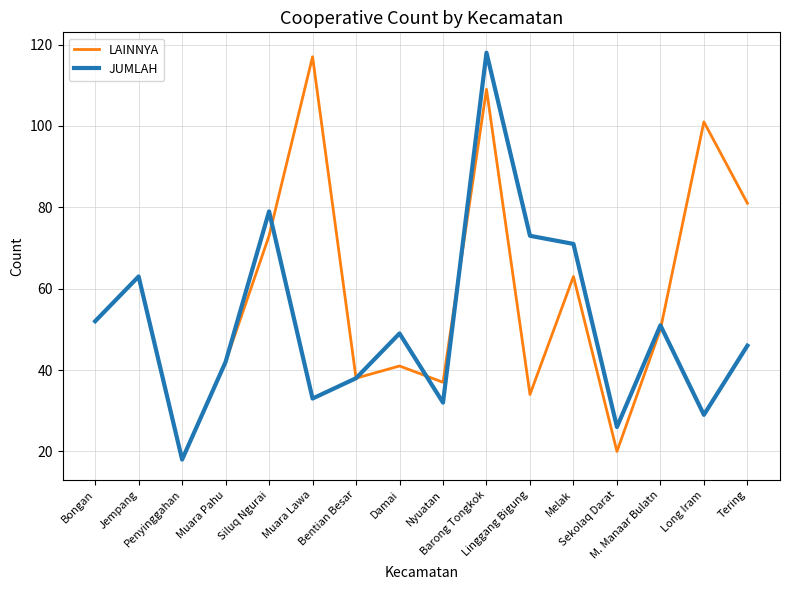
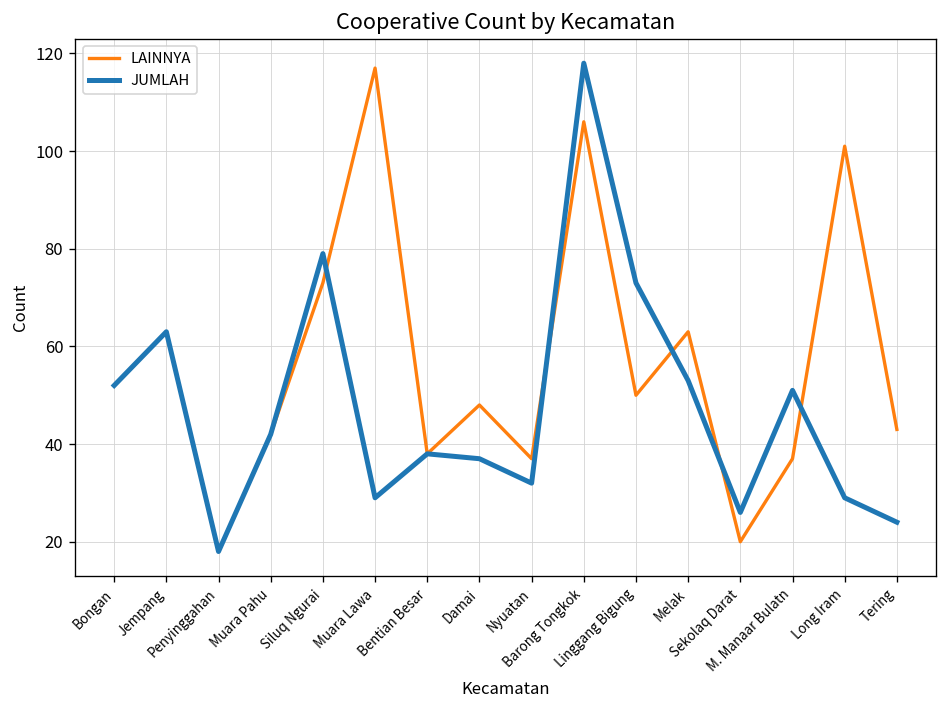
  {
    "LAINNYA": {
      "Siluq Ngurai": 73,
      "Muara Lawa": 117,
-     "Damai": 41,
+     "Damai": 48,
      "Nyuatan": 37,
-     "Barong Tongkok": 109,
-     "Linggang Bigung": 34,
+     "Barong Tongkok": 106,
+     "Linggang Bigung": 50,
      "Melak": 63,
      "Sekolaq Darat": 20,
-     "M. Manaar Bulatn": 50,
+     "M. Manaar Bulatn": 37,
      "Long Iram": 101,
-     "Tering": 81
+     "Tering": 43
    },
    "JUMLAH": {
      "Siluq Ngurai": 79,
-     "Muara Lawa": 33,
-     "Damai": 49,
+     "Muara Lawa": 29,
+     "Damai": 37,
      "Nyuatan": 32,
      "Barong Tongkok": 118,
      "Linggang Bigung": 73,
-     "Melak": 71,
+     "Melak": 53,
      "Sekolaq Darat": 26,
      "M. Manaar Bulatn": 51,
      "Long Iram": 29,
-     "Tering": 46
+     "Tering": 24
    }
  }
